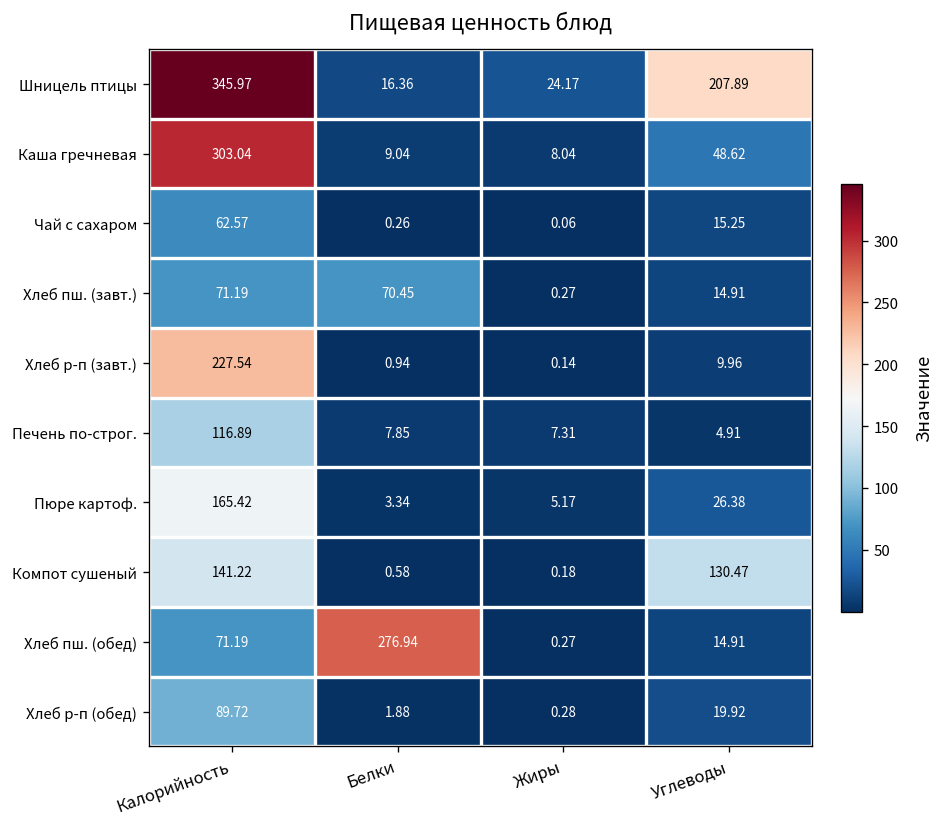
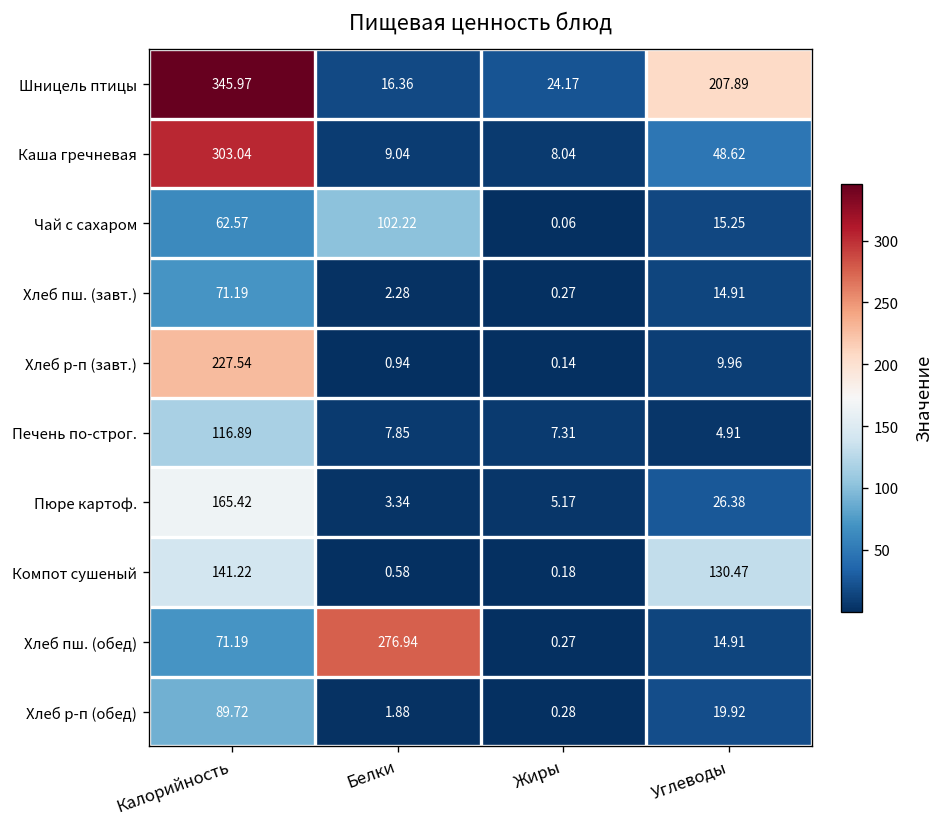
  {
    "Шницель птицы": {
      "Калорийность": 345.97,
      "Белки": 16.36,
      "Жиры": 24.17,
      "Углеводы": 207.89
    },
    "Каша гречневая": {
      "Калорийность": 303.04,
      "Белки": 9.04,
      "Жиры": 8.04,
      "Углеводы": 48.62
    },
    "Чай с сахаром": {
      "Калорийность": 62.57,
-     "Белки": 0.26,
+     "Белки": 102.22,
      "Жиры": 0.06,
      "Углеводы": 15.25
    },
    "Хлеб пш. (завт.)": {
      "Калорийность": 71.19,
-     "Белки": 70.45,
+     "Белки": 2.28,
      "Жиры": 0.27,
      "Углеводы": 14.91
    },
    "Хлеб р-п (завт.)": {
      "Калорийность": 227.54,
      "Белки": 0.94,
      "Жиры": 0.14,
      "Углеводы": 9.96
    },
    "Печень по-строг.": {
      "Калорийность": 116.89,
      "Белки": 7.85,
      "Жиры": 7.31,
      "Углеводы": 4.91
    },
    "Пюре картоф.": {
      "Калорийность": 165.42,
      "Белки": 3.34,
      "Жиры": 5.17,
      "Углеводы": 26.38
    },
    "Компот сушеный": {
      "Калорийность": 141.22,
      "Белки": 0.58,
      "Жиры": 0.18,
      "Углеводы": 130.47
    },
    "Хлеб пш. (обед)": {
      "Калорийность": 71.19,
      "Белки": 276.94,
      "Жиры": 0.27,
      "Углеводы": 14.91
    },
    "Хлеб р-п (обед)": {
      "Калорийность": 89.72,
      "Белки": 1.88,
      "Жиры": 0.28,
      "Углеводы": 19.92
    }
  }
